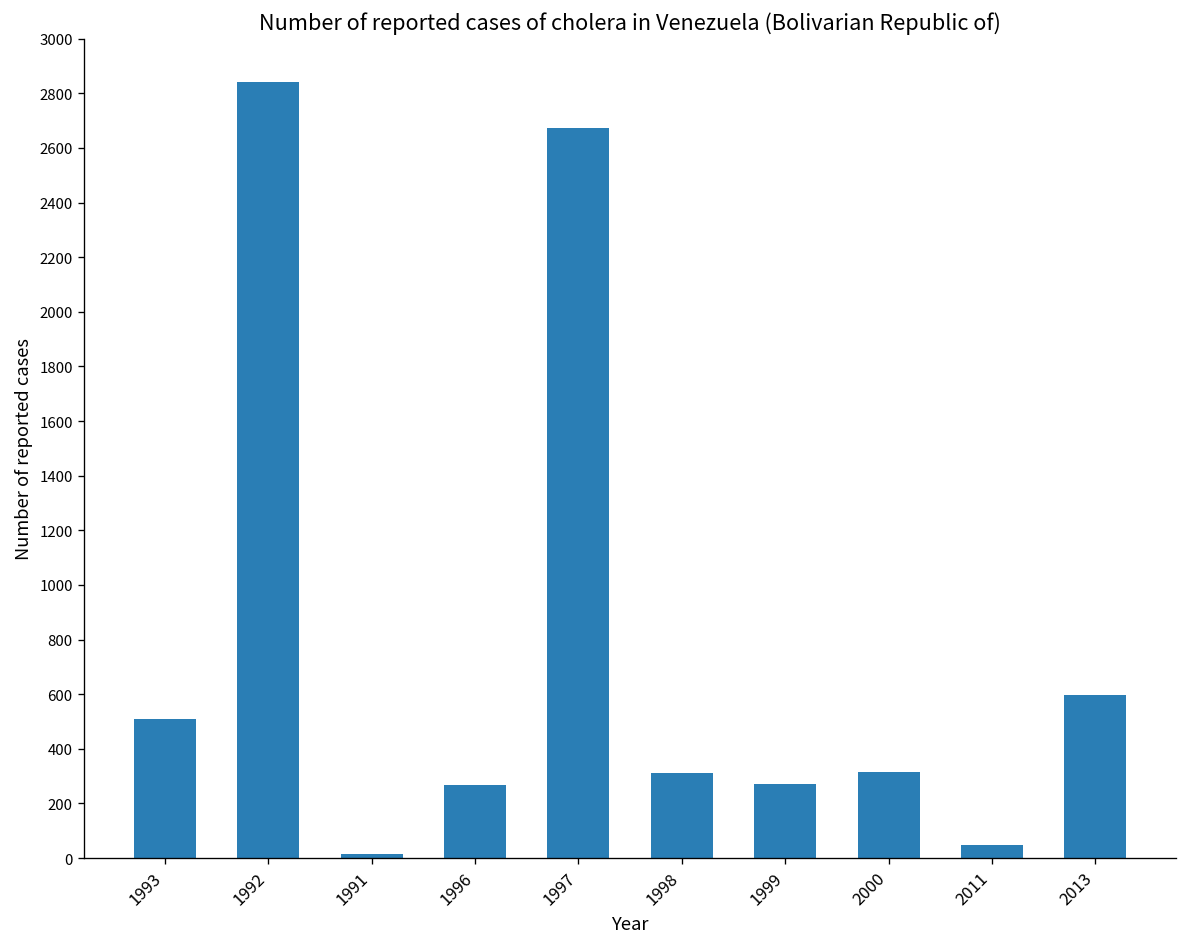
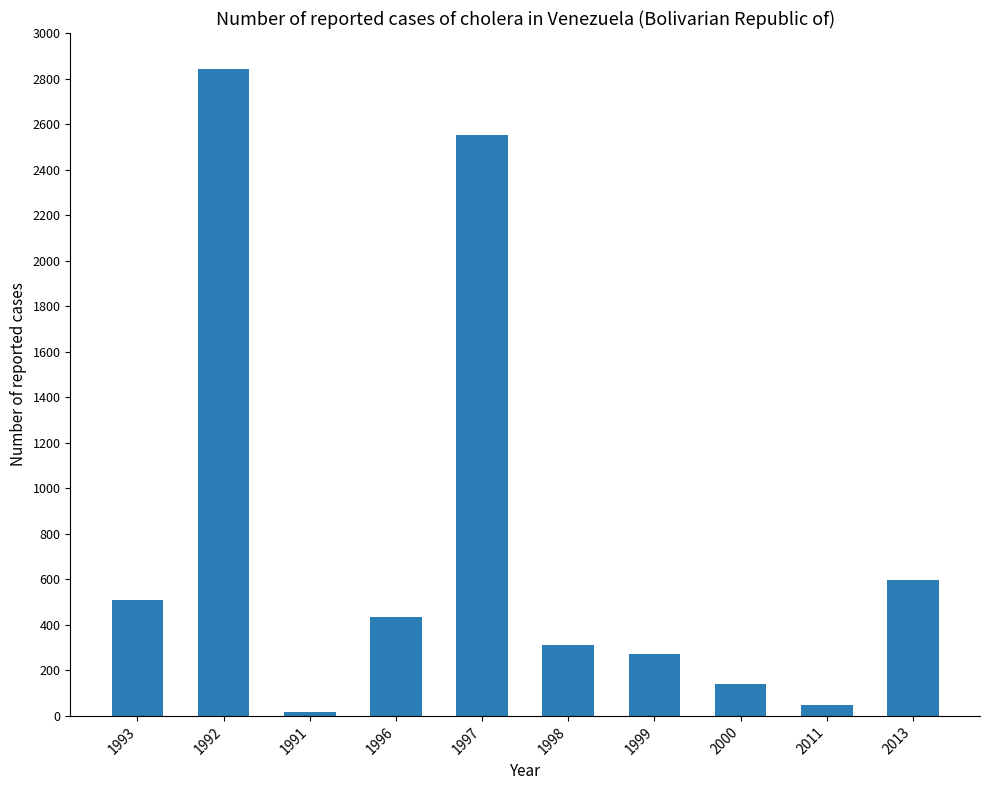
  {
    "1993": 510,
    "1992": 2840,
    "1991": 20,
-   "1996": 270,
-   "1997": 2670,
+   "1996": 440,
+   "1997": 2550,
    "1998": 310,
    "1999": 270,
-   "2000": 320,
+   "2000": 140,
    "2011": 50,
    "2013": 600
  }
